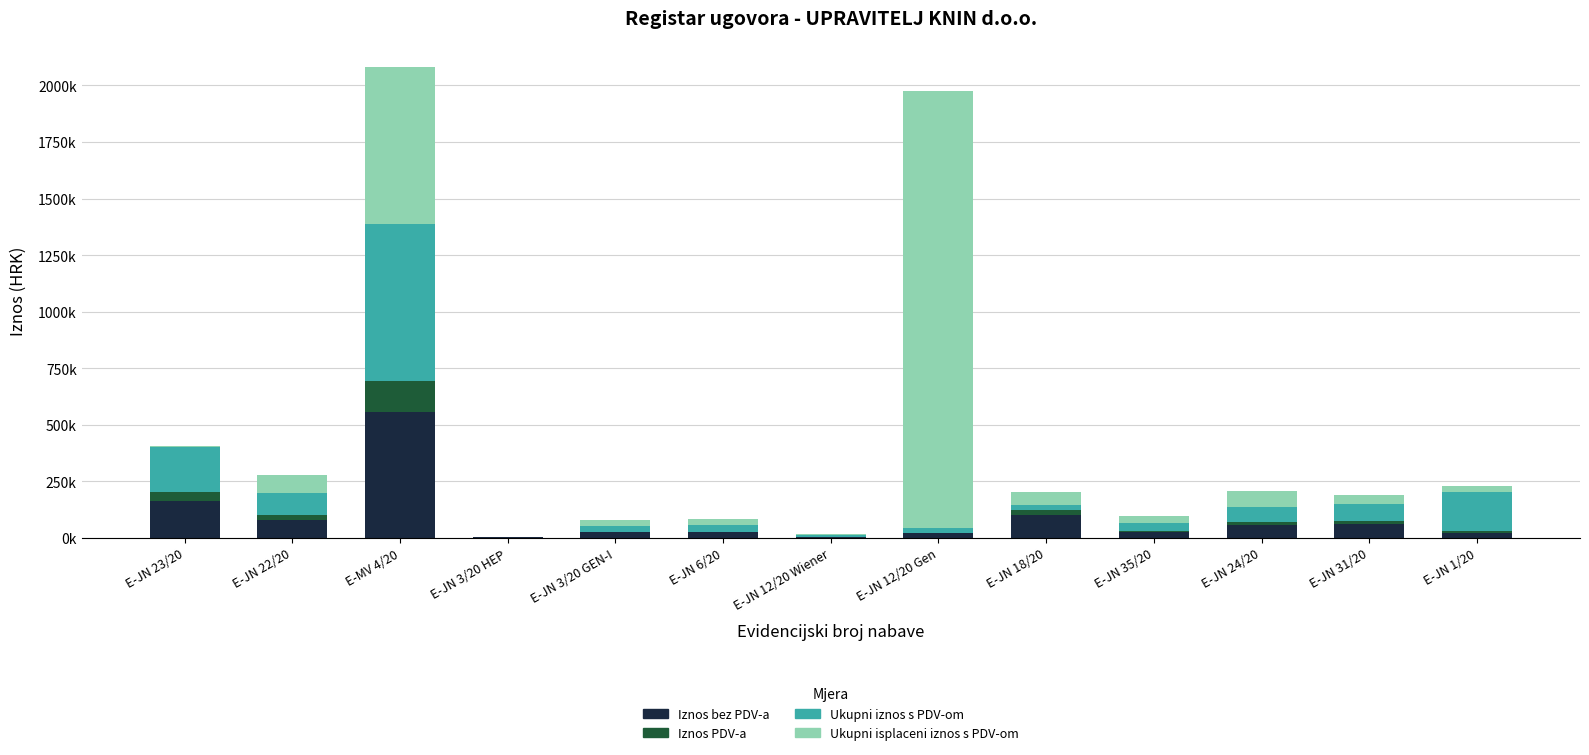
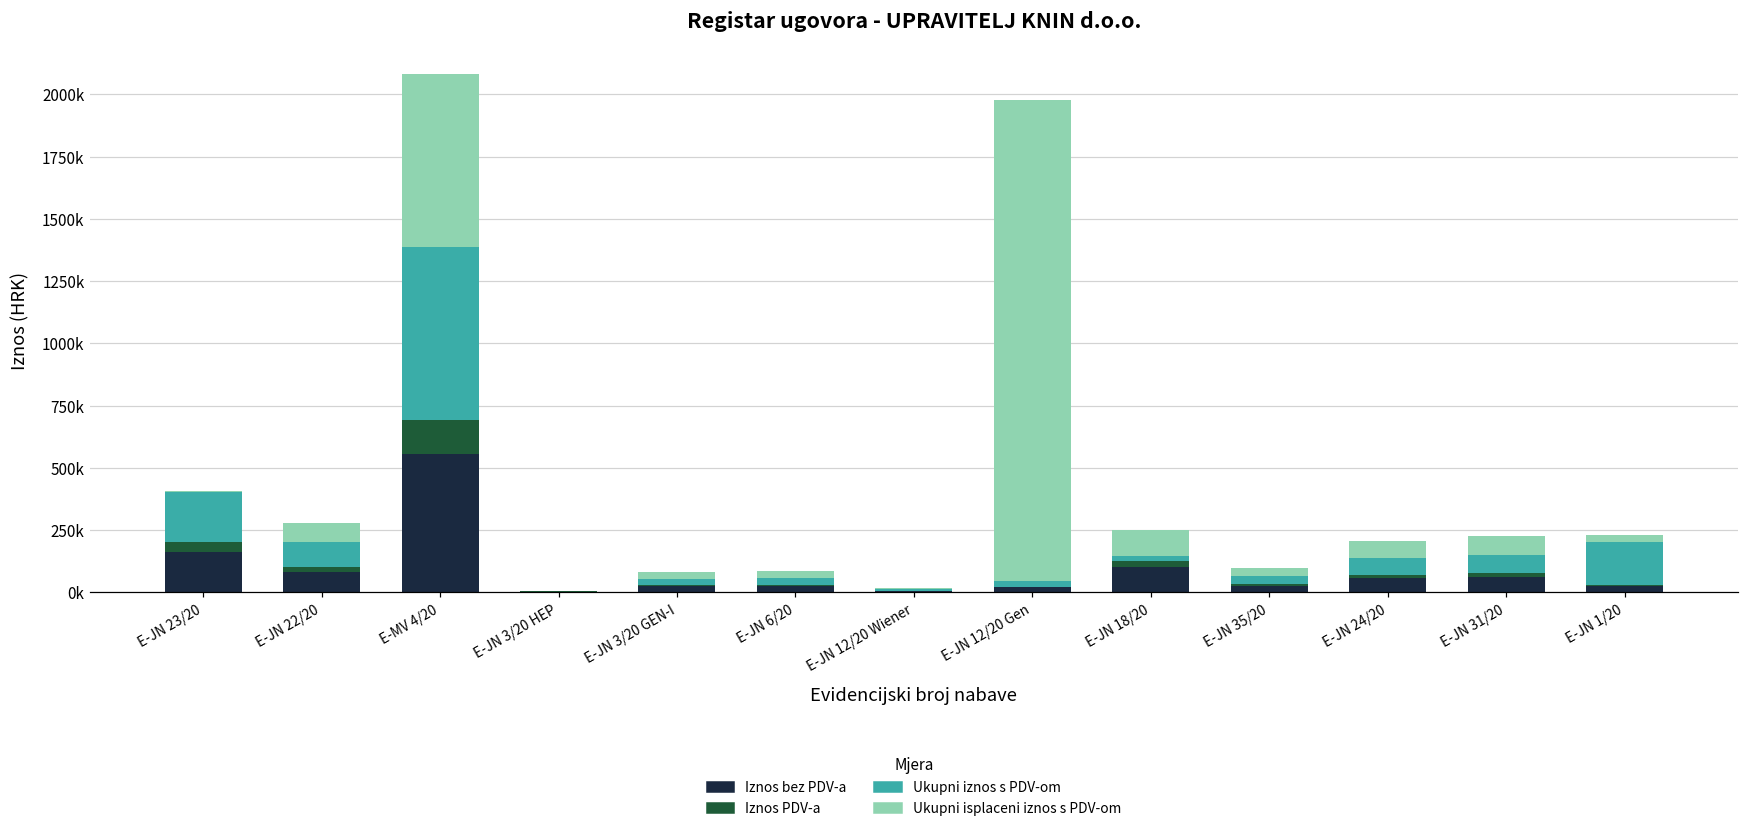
  {
    "Ukupni iznos s PDV-om": {
      "E-JN 23/20": 200000,
      "E-JN 22/20": 100000,
      "E-MV 4/20": 690000,
      "E-JN 3/20 GEN-I": 30000,
      "E-JN 6/20": 30000,
      "E-JN 12/20 Gen": 20000,
      "E-JN 18/20": 20000,
      "E-JN 35/20": 30000,
      "E-JN 24/20": 70000,
      "E-JN 31/20": 80000,
      "E-JN 1/20": 170000
    },
    "Ukupni isplaceni iznos s PDV-om": {
      "E-JN 22/20": 80000,
      "E-MV 4/20": 690000,
      "E-JN 3/20 HEP": 0,
      "E-JN 3/20 GEN-I": 30000,
      "E-JN 6/20": 30000,
      "E-JN 12/20 Gen": 1930000,
-     "E-JN 18/20": 60000,
+     "E-JN 18/20": 110000,
      "E-JN 35/20": 30000,
      "E-JN 24/20": 70000,
-     "E-JN 31/20": 40000,
+     "E-JN 31/20": 80000,
      "E-JN 1/20": 30000
    }
  }
